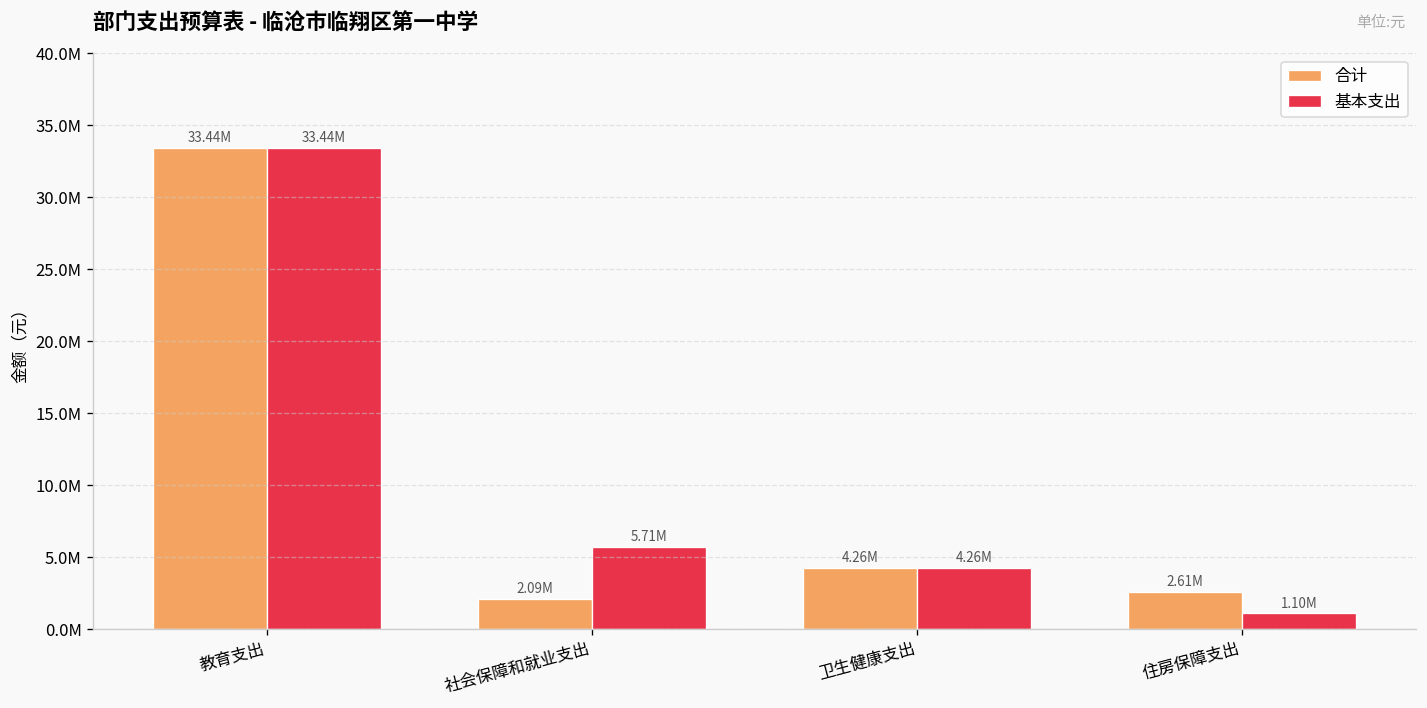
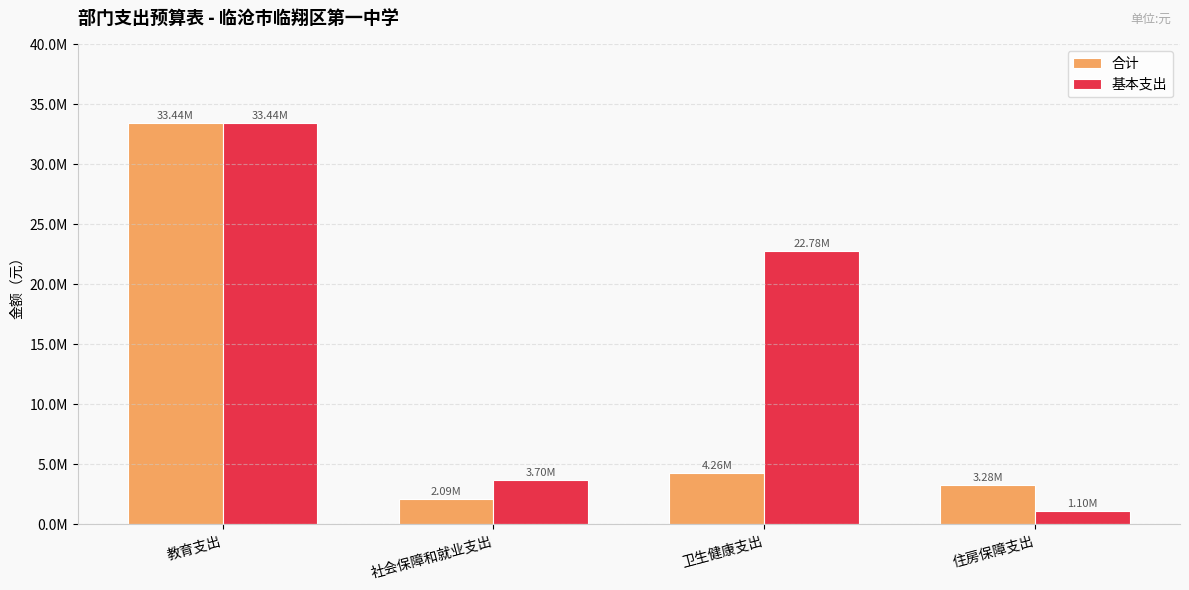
  {
    "合计": {
      "教育支出": "33.44M",
      "社会保障和就业支出": "2.09M",
      "卫生健康支出": "4.26M",
-     "住房保障支出": "2.61M"
+     "住房保障支出": "3.28M"
    },
    "基本支出": {
      "教育支出": "33.44M",
-     "社会保障和就业支出": "5.71M",
-     "卫生健康支出": "4.26M",
+     "社会保障和就业支出": "3.70M",
+     "卫生健康支出": "22.78M",
      "住房保障支出": "1.10M"
    }
  }
